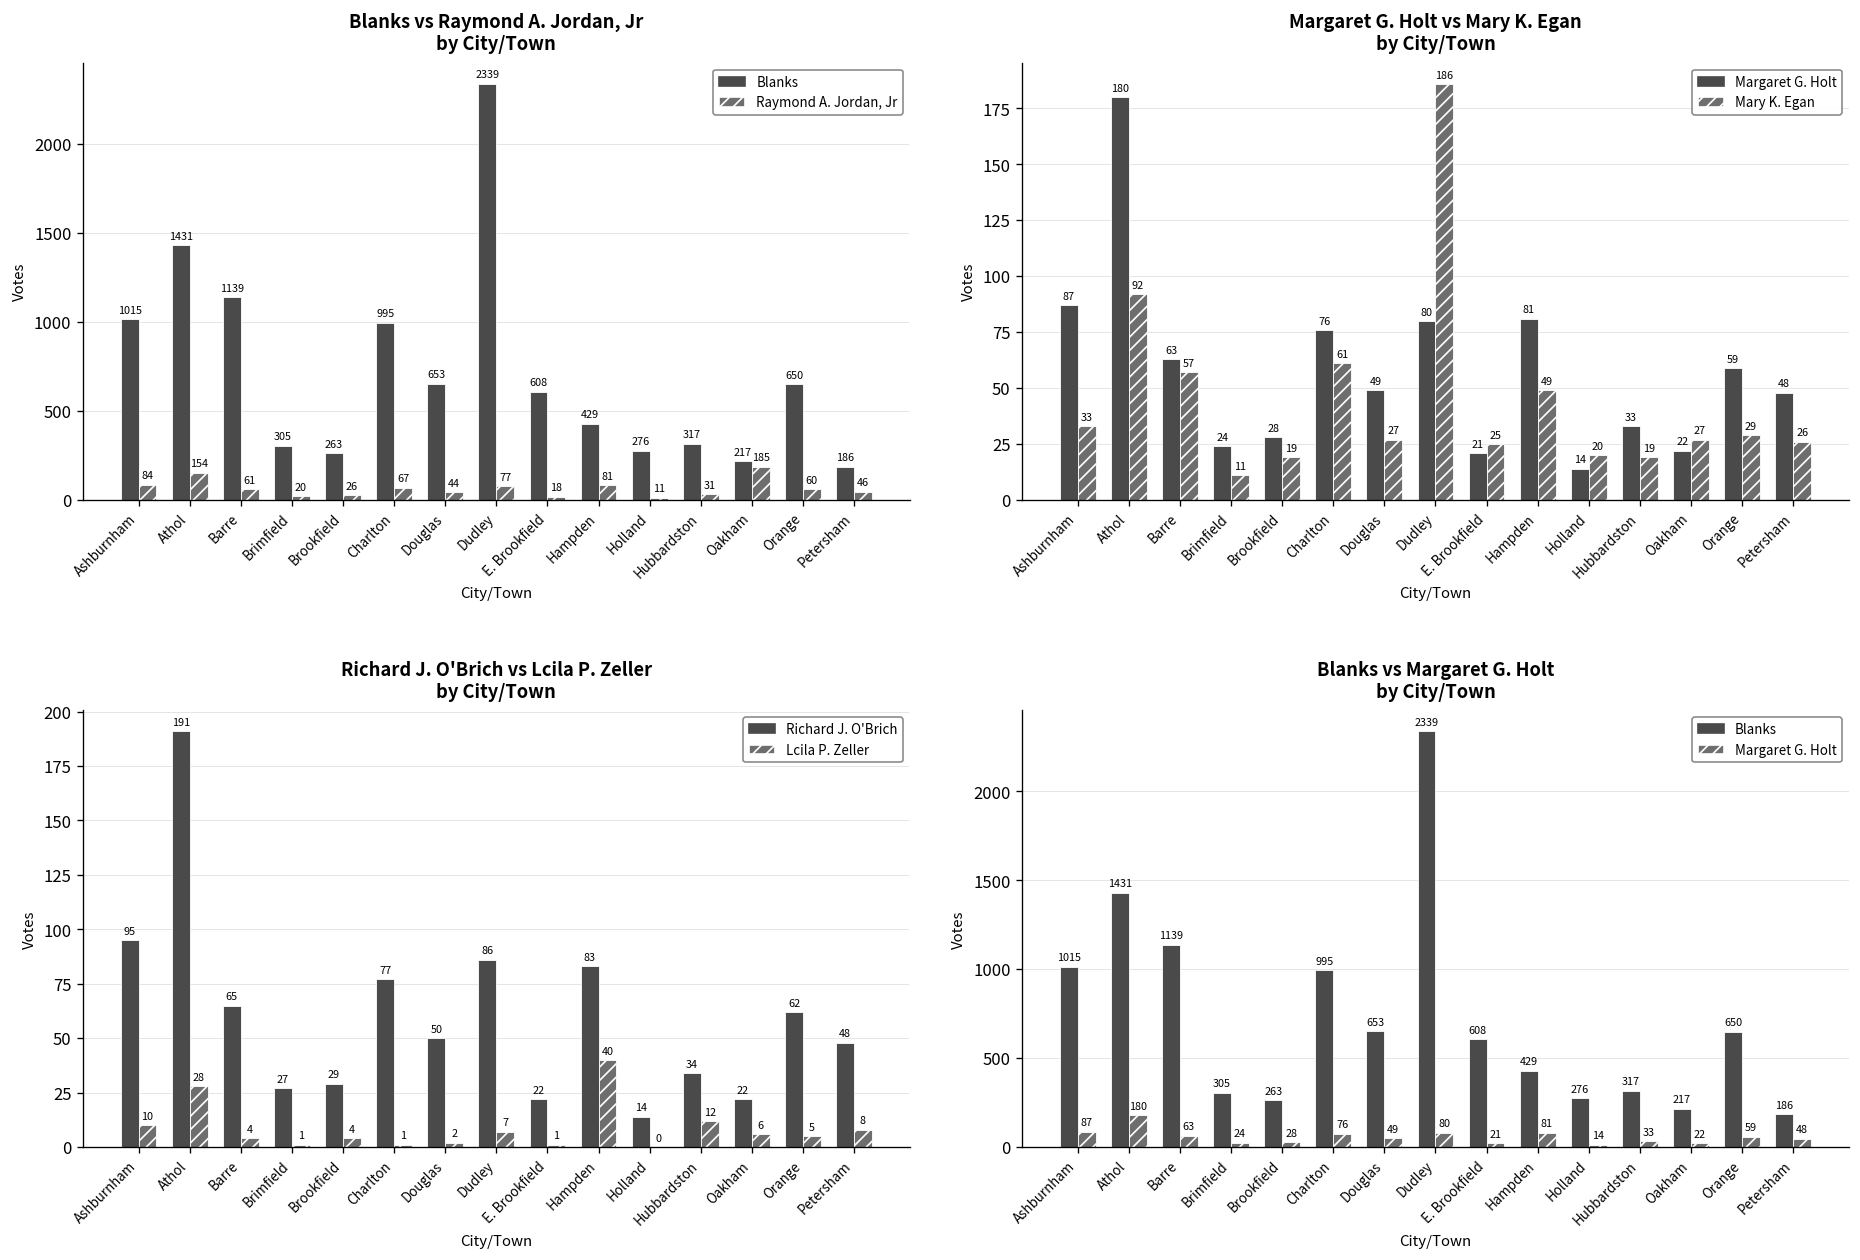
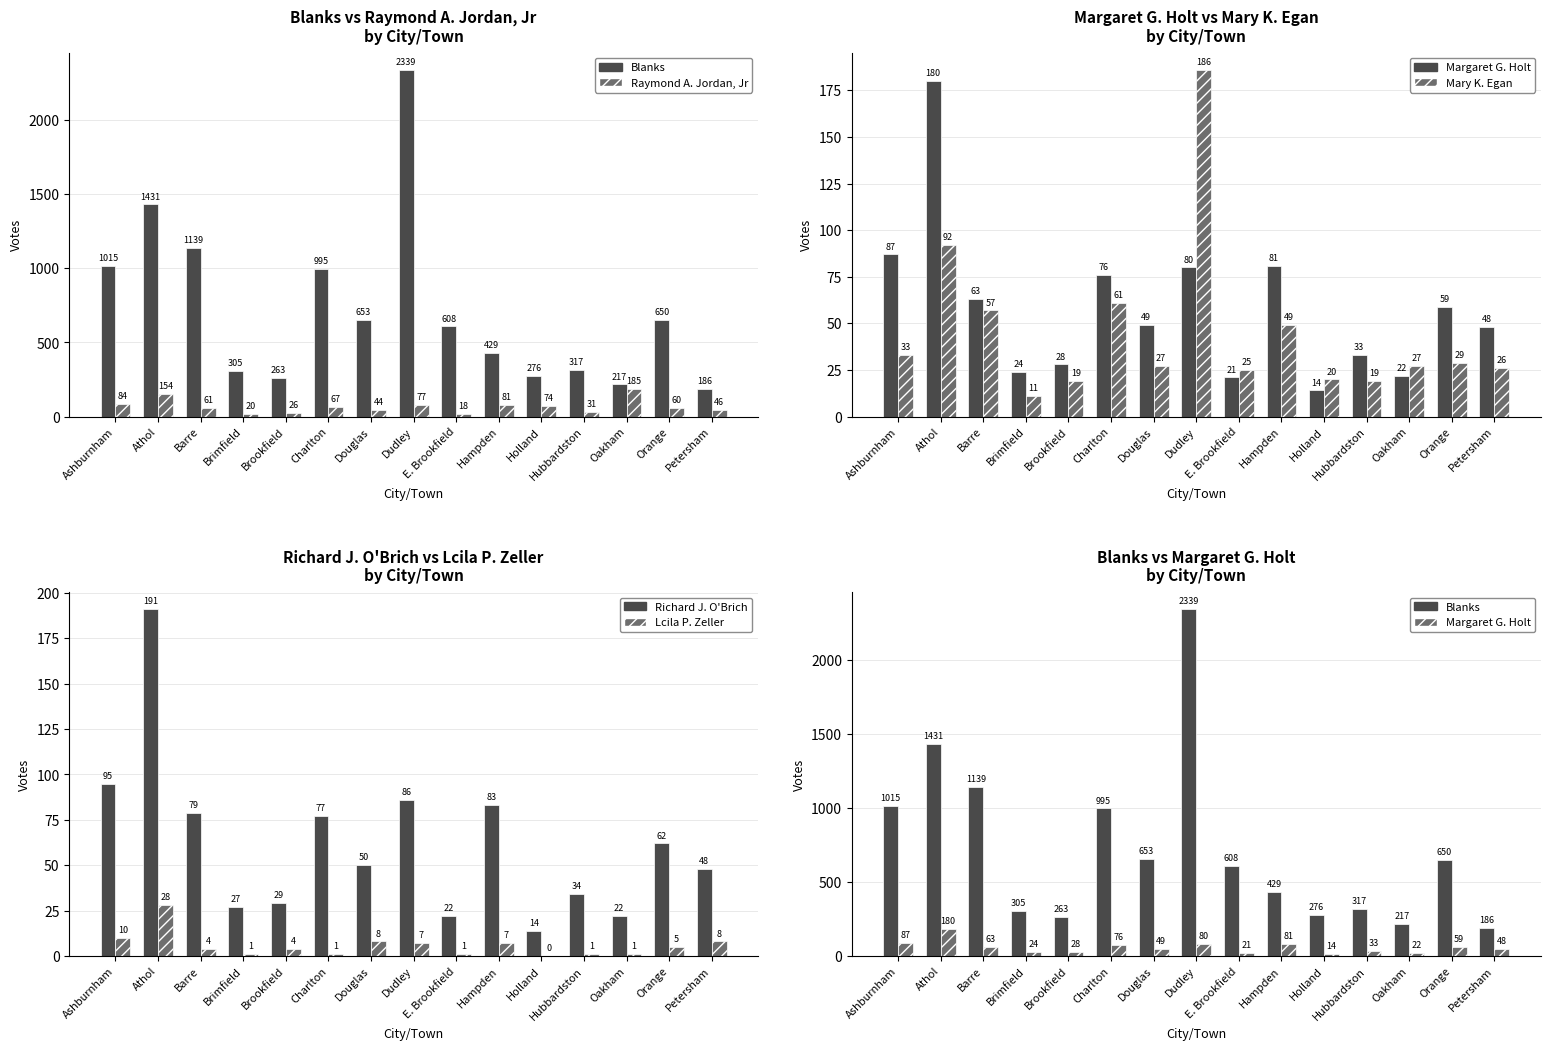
  {
    "Blanks vs Raymond A. Jordan, Jr by City/Town": {
      "Blanks": {
        "Ashburnham": 1015,
        "Athol": 1431,
        "Barre": 1139,
        "Brimfield": 305,
        "Brookfield": 263,
        "Charlton": 995,
        "Douglas": 653,
        "Dudley": 2339,
        "E. Brookfield": 608,
        "Hampden": 429,
        "Holland": 276,
        "Hubbardston": 317,
        "Oakham": 217,
        "Orange": 650,
        "Petersham": 186
      },
      "Raymond A. Jordan, Jr": {
        "Ashburnham": 84,
        "Athol": 154,
        "Barre": 61,
        "Brimfield": 20,
        "Brookfield": 26,
        "Charlton": 67,
        "Douglas": 44,
        "Dudley": 77,
        "E. Brookfield": 18,
        "Hampden": 81,
-       "Holland": 11,
+       "Holland": 74,
        "Hubbardston": 31,
        "Oakham": 185,
        "Orange": 60,
        "Petersham": 46
      }
    },
    "Margaret G. Holt vs Mary K. Egan by City/Town": {
      "Mary K. Egan": {
        "Ashburnham": 33,
        "Athol": 92,
        "Barre": 57,
        "Brimfield": 11,
        "Brookfield": 19,
        "Charlton": 61,
        "Douglas": 27,
        "Dudley": 186,
        "E. Brookfield": 25,
        "Hampden": 49,
        "Holland": 20,
        "Hubbardston": 19,
        "Oakham": 27,
        "Orange": 29,
        "Petersham": 26
      }
    },
    "Richard J. O'Brich vs Lcila P. Zeller by City/Town": {
      "Richard J. O'Brich": {
        "Ashburnham": 95,
        "Athol": 191,
-       "Barre": 65,
+       "Barre": 79,
        "Brimfield": 27,
        "Brookfield": 29,
        "Charlton": 77,
        "Douglas": 50,
        "Dudley": 86,
        "E. Brookfield": 22,
        "Hampden": 83,
        "Holland": 14,
        "Hubbardston": 34,
        "Oakham": 22,
        "Orange": 62,
        "Petersham": 48
      },
      "Lcila P. Zeller": {
        "Ashburnham": 10,
        "Athol": 28,
        "Barre": 4,
        "Brimfield": 1,
        "Brookfield": 4,
        "Charlton": 1,
-       "Douglas": 2,
+       "Douglas": 8,
        "Dudley": 7,
        "E. Brookfield": 1,
-       "Hampden": 40,
+       "Hampden": 7,
        "Holland": 0,
-       "Hubbardston": 12,
-       "Oakham": 6,
+       "Hubbardston": 1,
+       "Oakham": 1,
        "Orange": 5,
        "Petersham": 8
      }
    },
    "Blanks vs Margaret G. Holt by City/Town": {
      "Blanks": {
        "Ashburnham": 1015,
        "Athol": 1431,
        "Barre": 1139,
        "Brimfield": 305,
        "Brookfield": 263,
        "Charlton": 995,
        "Douglas": 653,
        "Dudley": 2339,
        "E. Brookfield": 608,
        "Hampden": 429,
        "Holland": 276,
        "Hubbardston": 317,
        "Oakham": 217,
        "Orange": 650,
        "Petersham": 186
      },
      "Margaret G. Holt": {
        "Ashburnham": 87,
        "Athol": 180,
        "Barre": 63,
        "Brimfield": 24,
        "Brookfield": 28,
        "Charlton": 76,
        "Douglas": 49,
        "Dudley": 80,
        "E. Brookfield": 21,
        "Hampden": 81,
        "Holland": 14,
        "Hubbardston": 33,
        "Oakham": 22,
        "Orange": 59,
        "Petersham": 48
      }
    }
  }
